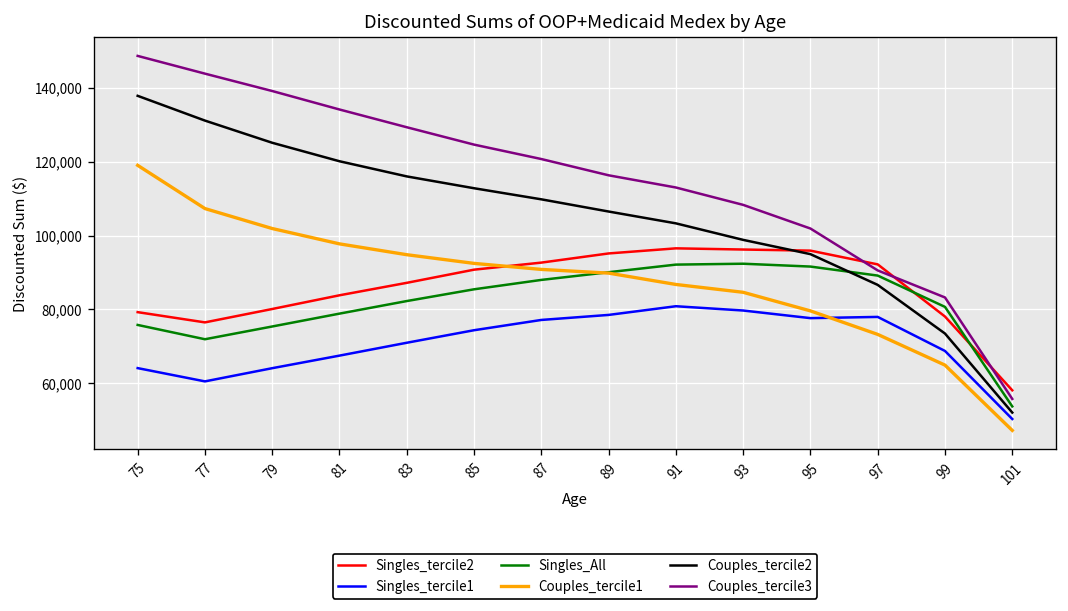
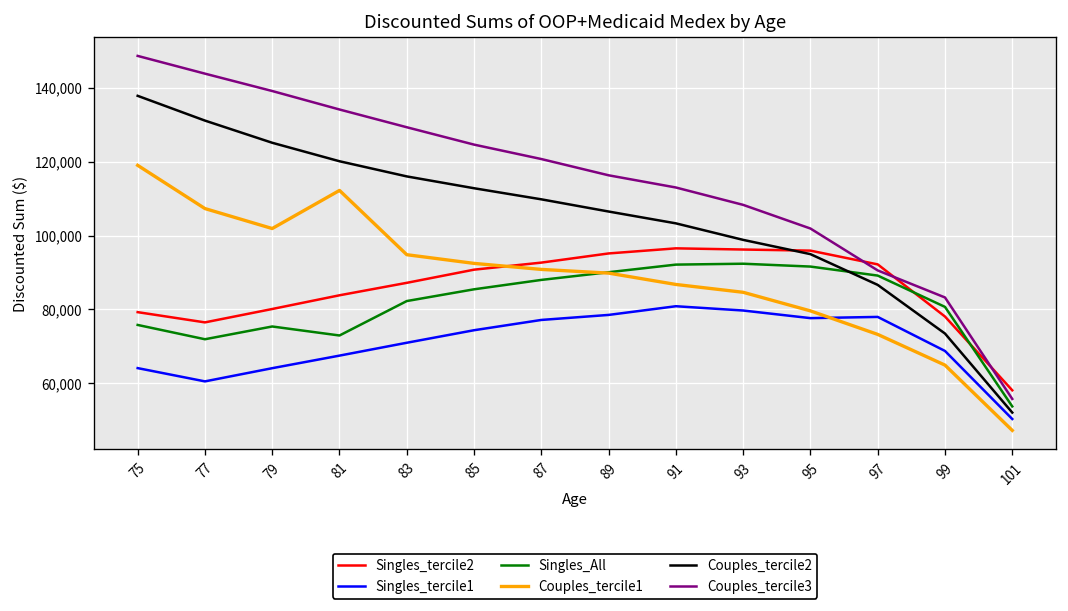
  {
    "Singles_tercile2": {
      "75": "79,000",
      "77": "77,000",
      "79": "80,000",
      "81": "84,000",
      "83": "87,000",
      "85": "91,000",
      "87": "93,000",
      "89": "95,000",
      "91": "97,000",
      "93": "96,000",
      "95": "96,000",
      "97": "92,000",
      "99": "78,000",
      "101": "58,000"
    },
    "Singles_tercile1": {
      "75": "64,000",
      "77": "61,000",
      "79": "64,000",
      "81": "68,000",
      "83": "71,000",
      "85": "74,000",
      "87": "77,000",
      "89": "79,000",
      "91": "81,000",
      "93": "80,000",
      "95": "78,000",
      "97": "78,000",
      "99": "69,000",
      "101": "50,000"
    },
    "Singles_All": {
      "75": "76,000",
      "77": "72,000",
      "79": "75,000",
-     "81": "79,000",
+     "81": "73,000",
      "83": "82,000",
      "85": "85,000",
      "87": "88,000",
      "91": "92,000",
      "93": "92,000",
      "95": "92,000",
      "97": "89,000",
      "99": "81,000",
      "101": "54,000"
    },
    "Couples_tercile1": {
      "75": "119,000",
      "77": "107,000",
      "79": "102,000",
-     "81": "98,000",
+     "81": "112,000",
      "83": "95,000",
      "85": "92,000",
      "87": "91,000",
      "91": "87,000",
      "93": "85,000",
      "95": "80,000",
      "97": "73,000",
      "99": "65,000",
      "101": "47,000"
    },
    "Couples_tercile2": {
      "75": "138,000",
      "77": "131,000",
      "79": "125,000",
      "81": "120,000",
      "83": "116,000",
      "85": "113,000",
      "87": "110,000",
      "89": "107,000",
      "91": "103,000",
      "93": "99,000",
      "95": "95,000",
      "97": "87,000",
      "99": "73,000",
      "101": "52,000"
    },
    "Couples_tercile3": {
      "75": "149,000",
      "77": "144,000",
      "79": "139,000",
      "81": "134,000",
      "83": "129,000",
      "85": "125,000",
      "87": "121,000",
      "89": "116,000",
      "91": "113,000",
      "93": "108,000",
      "95": "102,000",
      "97": "91,000",
      "99": "83,000",
      "101": "56,000"
    }
  }
